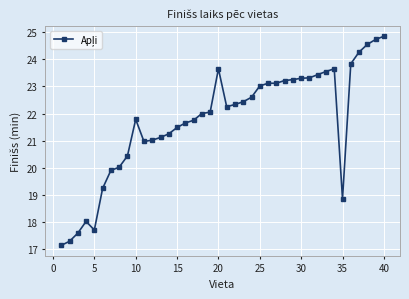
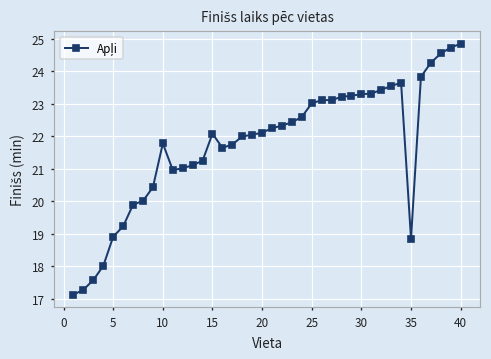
  {
-   "5": 17.7,
+   "5": 18.9,
    "10": 21.8,
-   "15": 21.5,
-   "20": 23.7,
+   "15": 22.1,
+   "20": 22.1,
    "25": 23.0,
    "30": 23.3,
    "35": 18.9,
    "40": 24.9
  }
